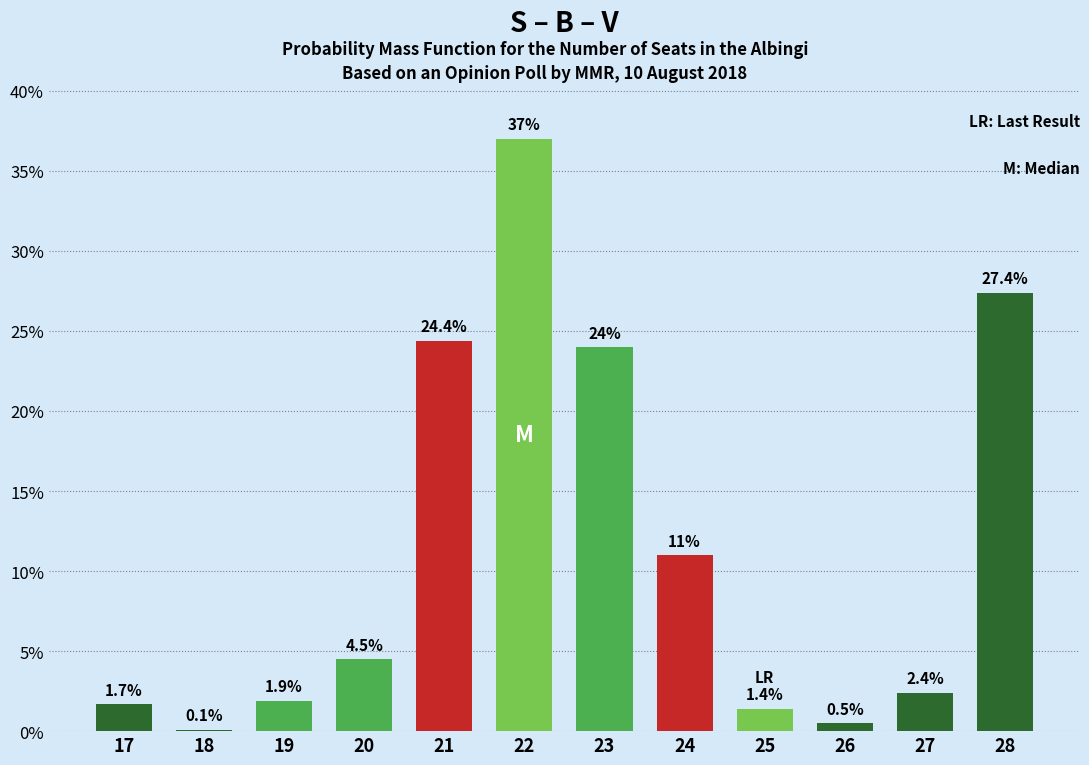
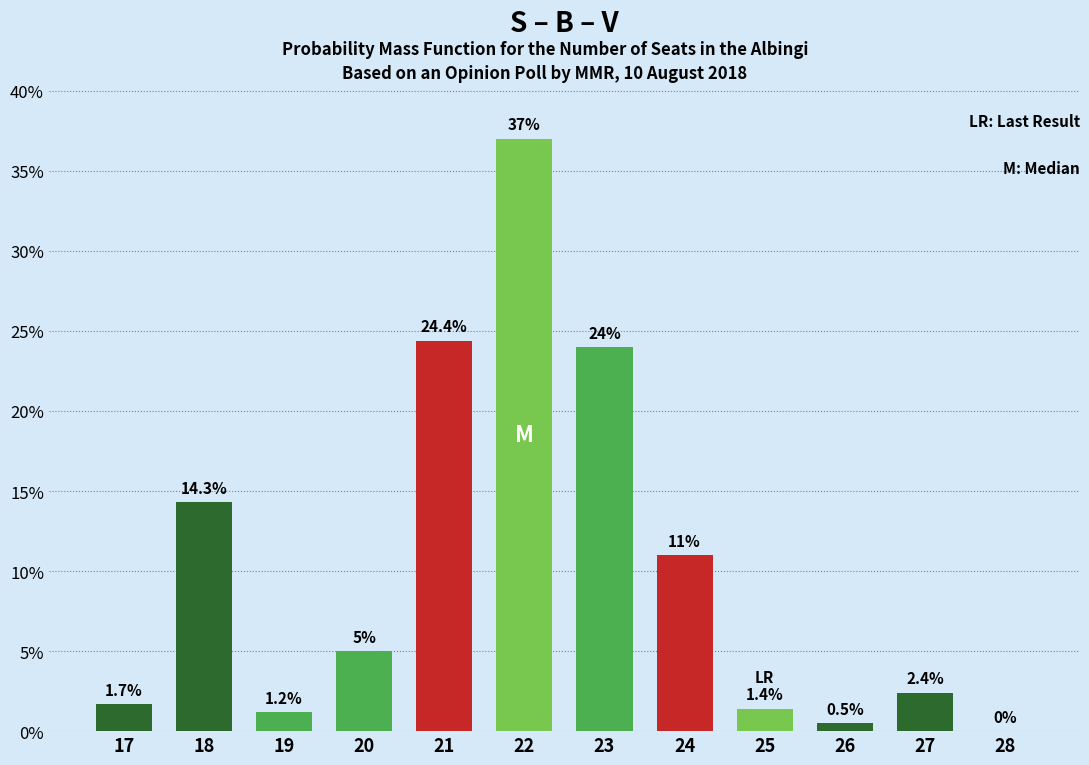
  {
    "17": "1.7%",
-   "18": "0.1%",
-   "19": "1.9%",
-   "20": "4.5%",
+   "18": "14.3%",
+   "19": "1.2%",
+   "20": "5%",
    "21": "24.4%",
    "22": "37%",
    "23": "24%",
    "24": "11%",
    "25": "1.4%",
    "26": "0.5%",
    "27": "2.4%",
-   "28": "27.4%"
+   "28": "0%"
  }
